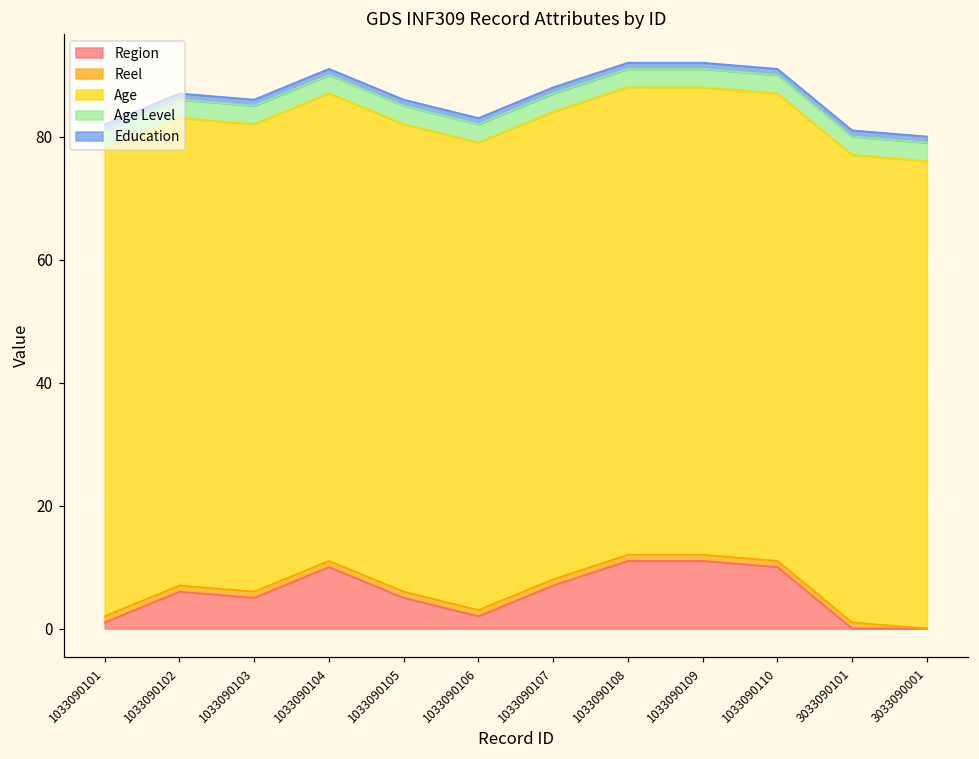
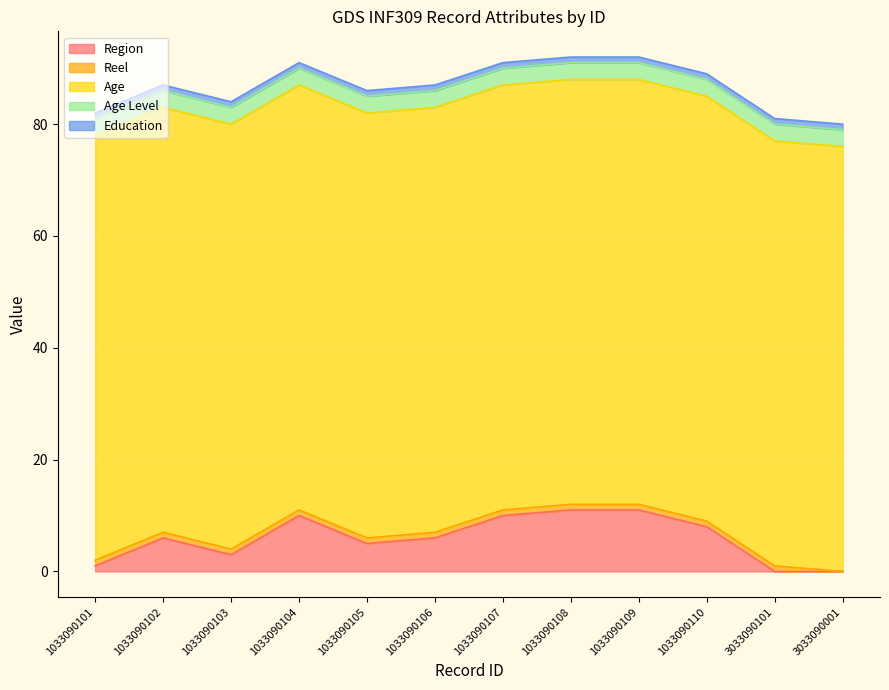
  {
    "Region": {
      "1033090101": 1,
      "1033090102": 6,
-     "1033090103": 5,
+     "1033090103": 3,
      "1033090104": 10,
      "1033090105": 5,
-     "1033090106": 2,
-     "1033090107": 7,
+     "1033090106": 6,
+     "1033090107": 10,
      "1033090108": 11,
      "1033090109": 11,
-     "1033090110": 10,
+     "1033090110": 8,
      "3033090101": 0
    },
    "Age Level": {
      "1033090103": 3,
      "1033090104": 3,
      "1033090105": 3,
      "1033090106": 3,
      "1033090107": 3,
      "1033090108": 3,
      "1033090109": 3,
      "1033090110": 3,
      "3033090101": 3,
      "3033090001": 3
    },
    "Education": {
      "1033090103": 1,
      "1033090104": 1,
      "1033090105": 1,
      "1033090106": 1,
      "1033090107": 1,
      "1033090108": 1,
      "1033090109": 1,
      "1033090110": 1,
      "3033090101": 1,
      "3033090001": 1
    }
  }
